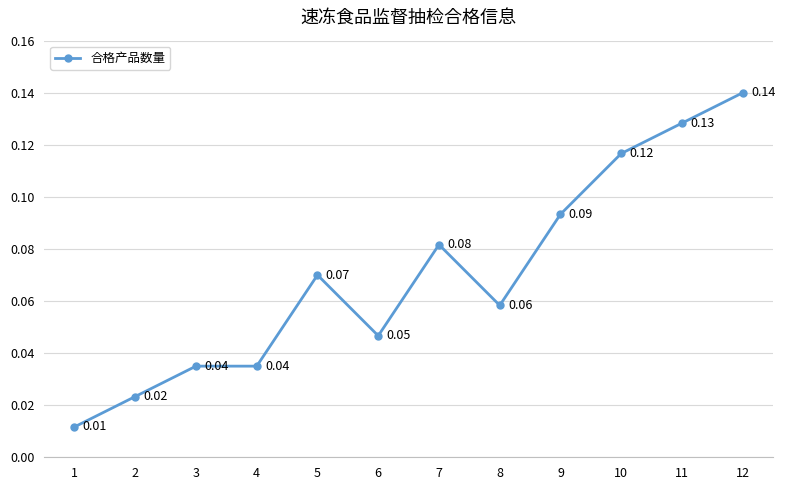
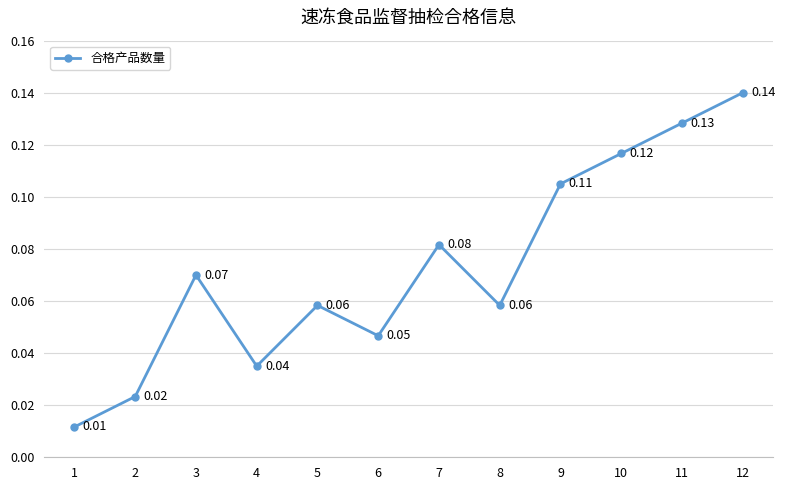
  {
    "1": 0.01,
    "2": 0.02,
-   "3": 0.04,
+   "3": 0.07,
    "4": 0.04,
-   "5": 0.07,
+   "5": 0.06,
    "6": 0.05,
    "7": 0.08,
    "8": 0.06,
-   "9": 0.09,
+   "9": 0.11,
    "10": 0.12,
    "11": 0.13,
    "12": 0.14
  }
